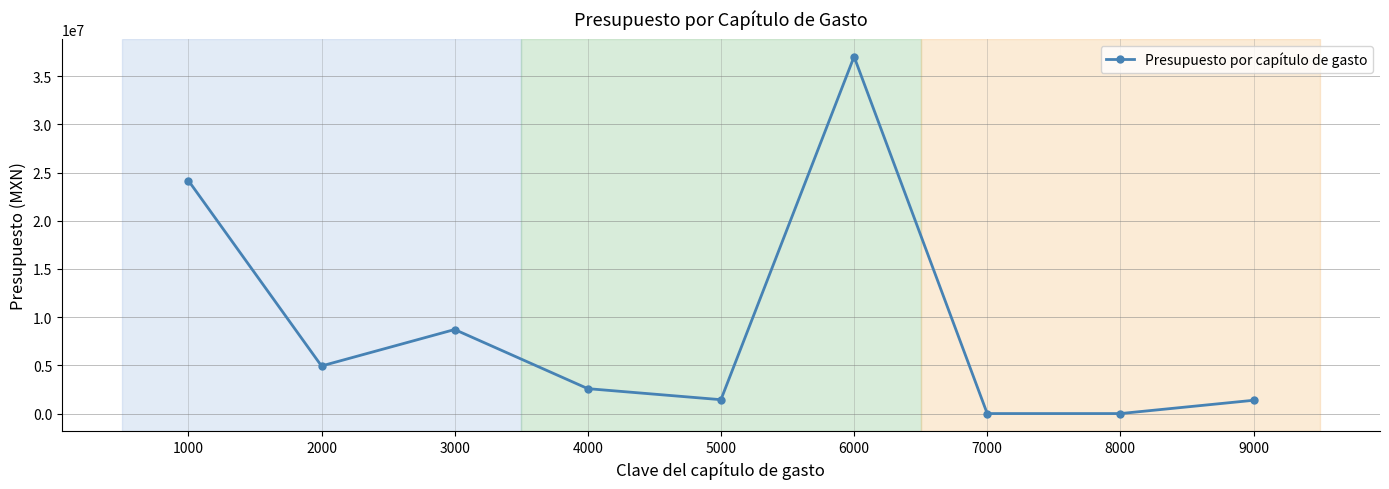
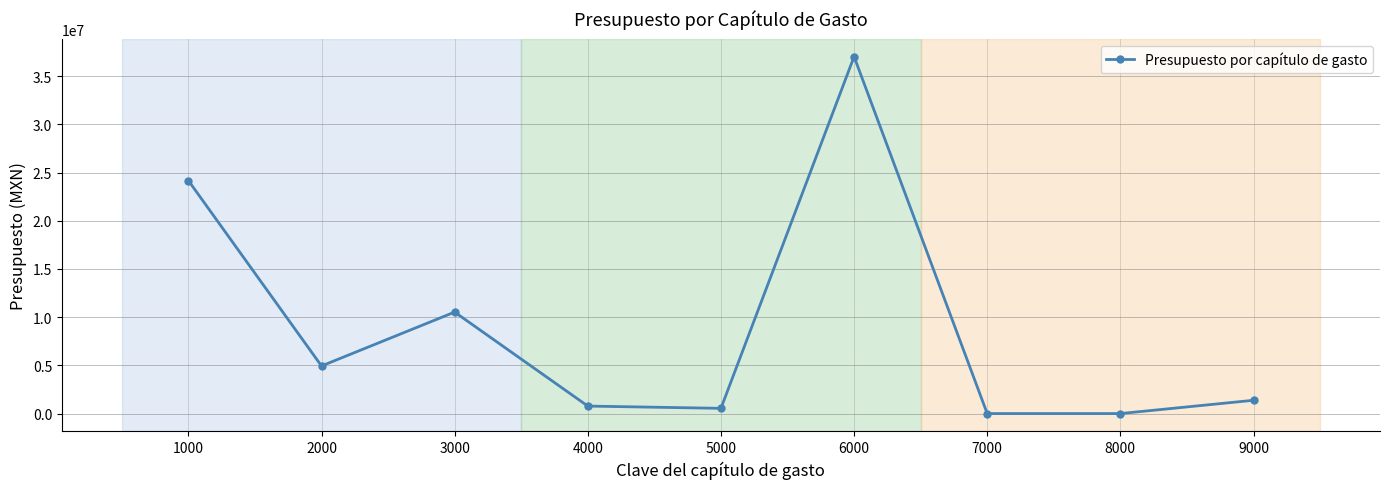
  {
    "1000": 24000000,
    "2000": 5000000,
-   "3000": 9000000,
-   "4000": 3000000,
-   "5000": 1400000,
+   "3000": 11000000,
+   "4000": 1000000,
+   "5000": 500000,
    "6000": 37000000,
    "7000": 0,
    "8000": 0,
    "9000": 1000000
  }
